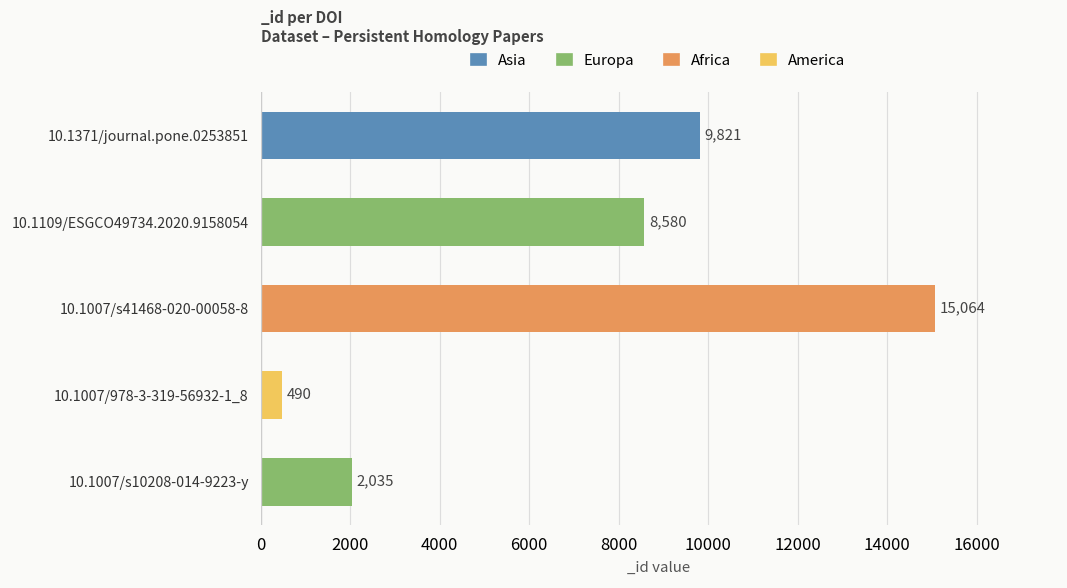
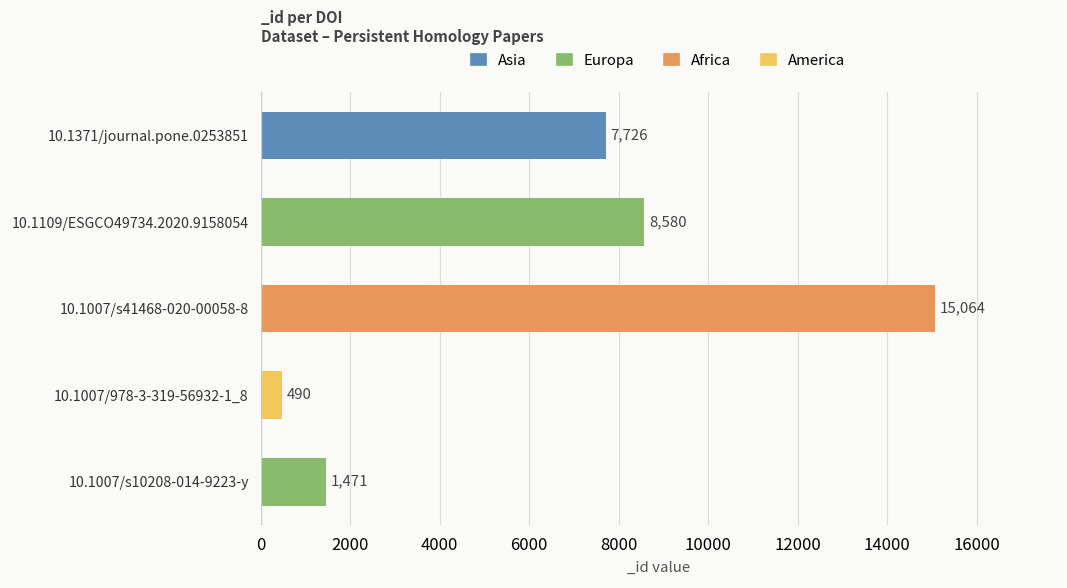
  {
-   "10.1371/journal.pone.0253851": "9,821",
+   "10.1371/journal.pone.0253851": "7,726",
    "10.1109/ESGCO49734.2020.9158054": "8,580",
    "10.1007/s41468-020-00058-8": "15,064",
    "10.1007/978-3-319-56932-1_8": "490",
-   "10.1007/s10208-014-9223-y": "2,035"
+   "10.1007/s10208-014-9223-y": "1,471"
  }
